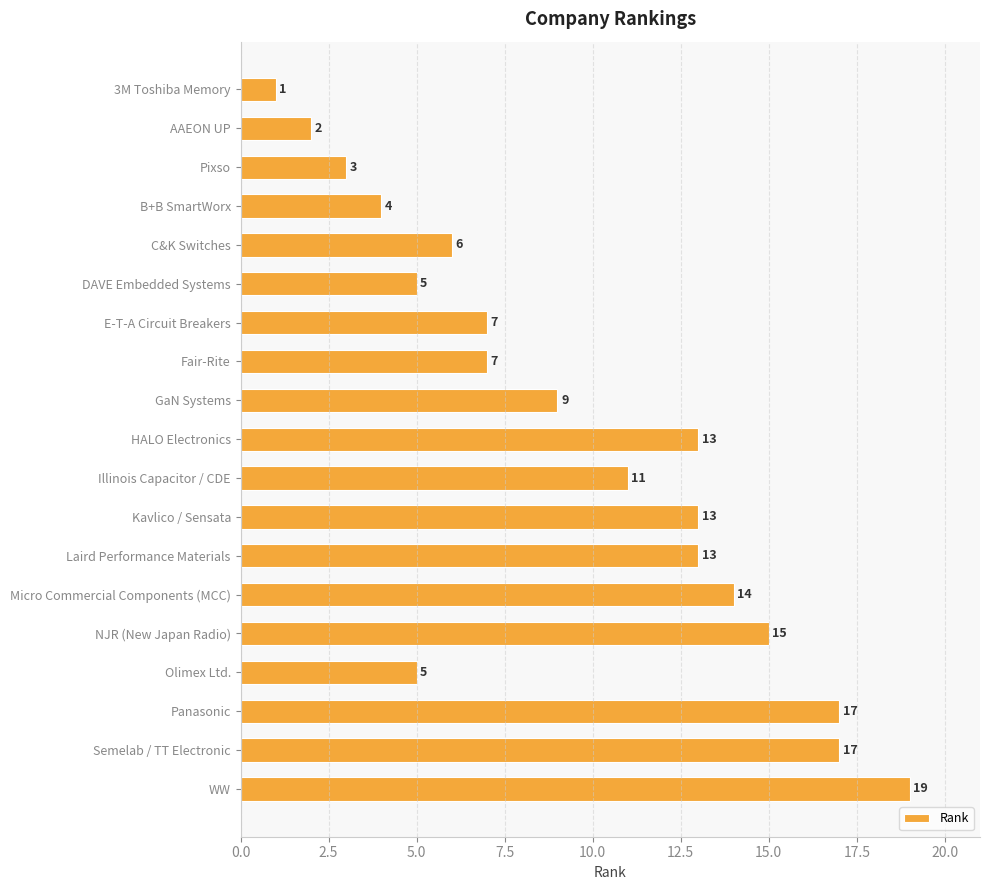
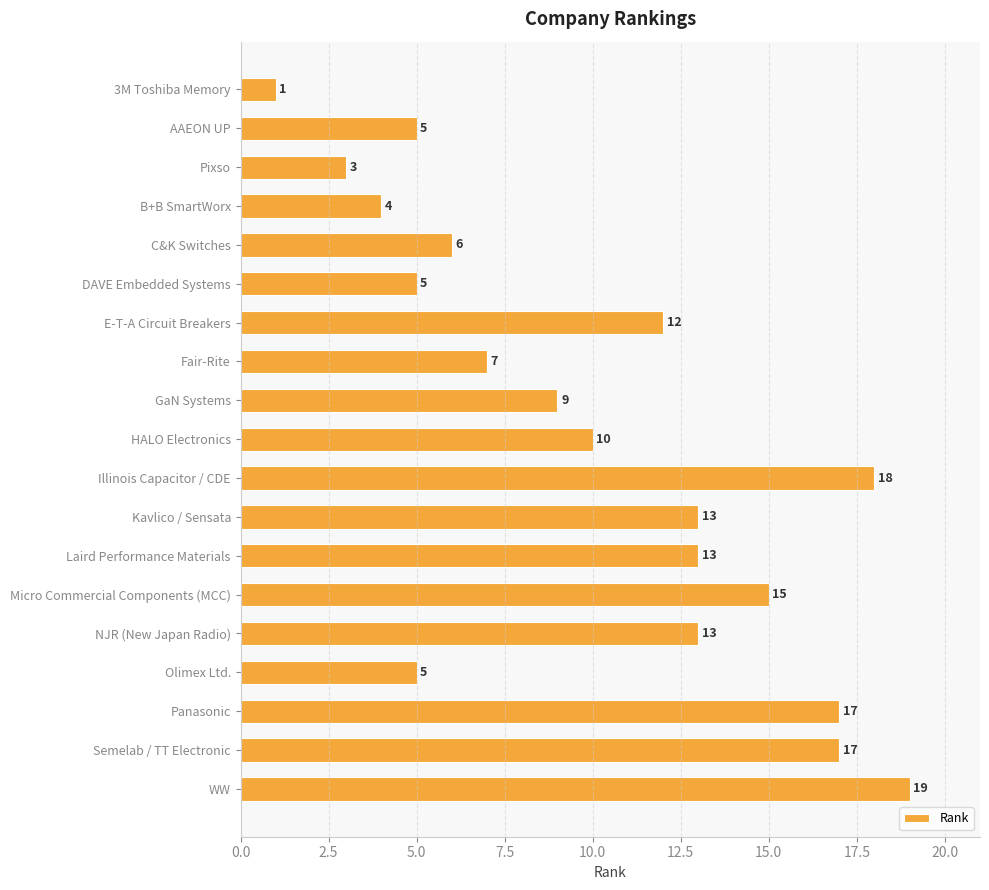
  {
    "3M Toshiba Memory": 1,
-   "AAEON UP": 2,
+   "AAEON UP": 5,
    "Pixso": 3,
    "B+B SmartWorx": 4,
    "C&K Switches": 6,
    "DAVE Embedded Systems": 5,
-   "E-T-A Circuit Breakers": 7,
+   "E-T-A Circuit Breakers": 12,
    "Fair-Rite": 7,
    "GaN Systems": 9,
-   "HALO Electronics": 13,
-   "Illinois Capacitor / CDE": 11,
+   "HALO Electronics": 10,
+   "Illinois Capacitor / CDE": 18,
    "Kavlico / Sensata": 13,
    "Laird Performance Materials": 13,
-   "Micro Commercial Components (MCC)": 14,
-   "NJR (New Japan Radio)": 15,
+   "Micro Commercial Components (MCC)": 15,
+   "NJR (New Japan Radio)": 13,
    "Olimex Ltd.": 5,
    "Panasonic": 17,
    "Semelab / TT Electronic": 17,
    "WW": 19
  }
